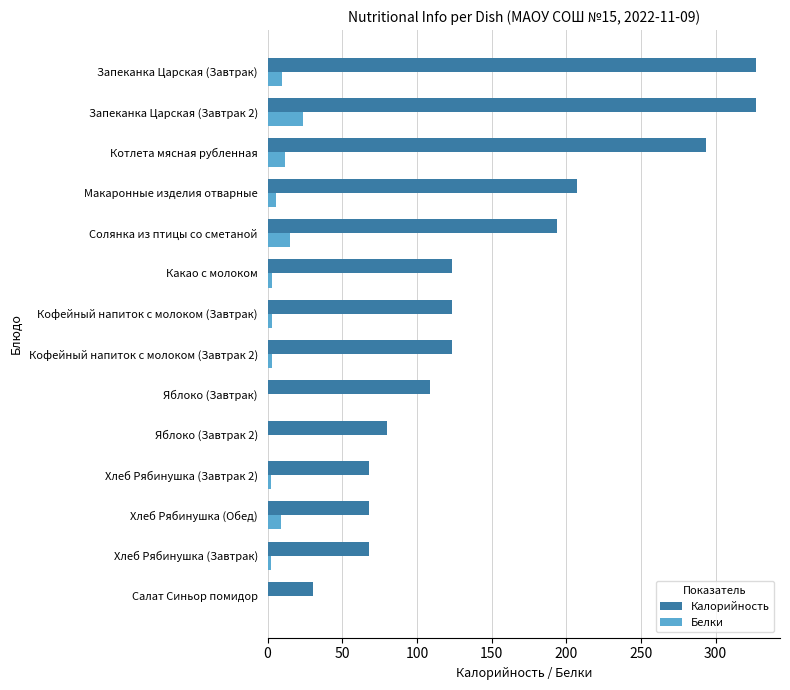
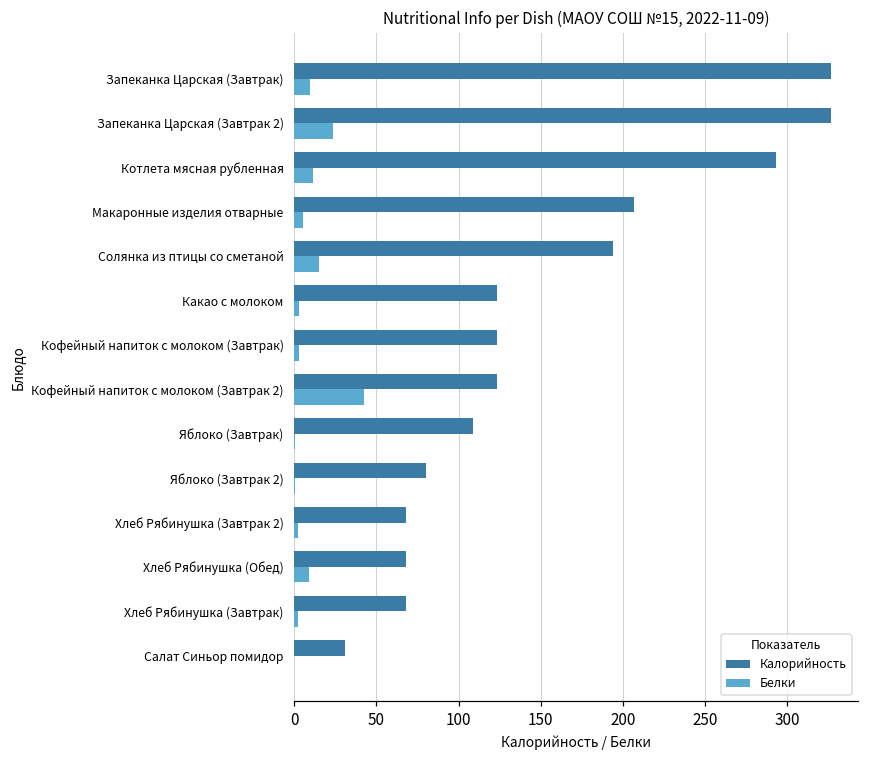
  {
    "Калорийность": {
      "Запеканка Царская (Завтрак)": 327,
      "Запеканка Царская (Завтрак 2)": 327,
      "Котлета мясная рубленная": 294,
      "Макаронные изделия отварные": 207,
      "Солянка из птицы со сметаной": 194,
      "Какао с молоком": 123,
      "Кофейный напиток с молоком (Завтрак)": 123,
      "Кофейный напиток с молоком (Завтрак 2)": 123,
      "Яблоко (Завтрак)": 109,
      "Яблоко (Завтрак 2)": 80,
      "Хлеб Рябинушка (Завтрак 2)": 68,
      "Хлеб Рябинушка (Обед)": 68,
      "Хлеб Рябинушка (Завтрак)": 68,
      "Салат Синьор помидор": 31
    },
    "Белки": {
      "Запеканка Царская (Завтрак)": 9,
      "Запеканка Царская (Завтрак 2)": 24,
      "Котлета мясная рубленная": 12,
      "Макаронные изделия отварные": 6,
      "Солянка из птицы со сметаной": 15,
      "Какао с молоком": 3,
      "Кофейный напиток с молоком (Завтрак)": 3,
-     "Кофейный напиток с молоком (Завтрак 2)": 3,
+     "Кофейный напиток с молоком (Завтрак 2)": 42,
      "Хлеб Рябинушка (Завтрак 2)": 2,
      "Хлеб Рябинушка (Обед)": 9,
      "Хлеб Рябинушка (Завтрак)": 2
    }
  }
